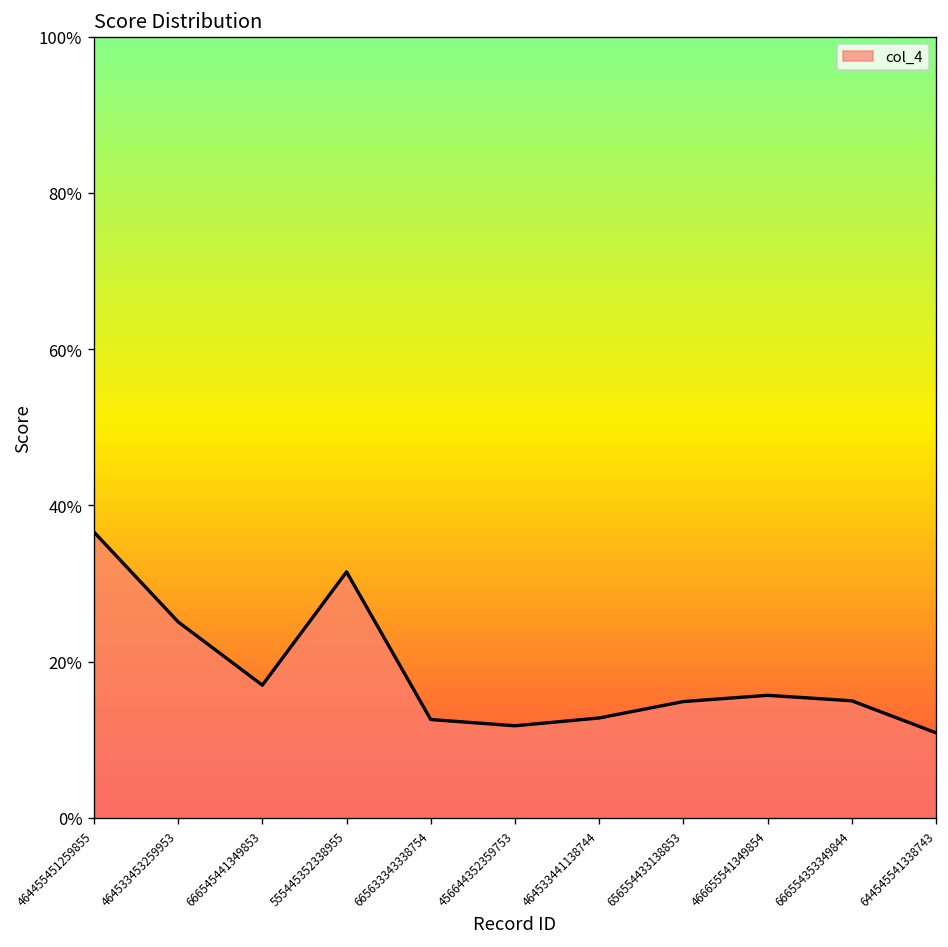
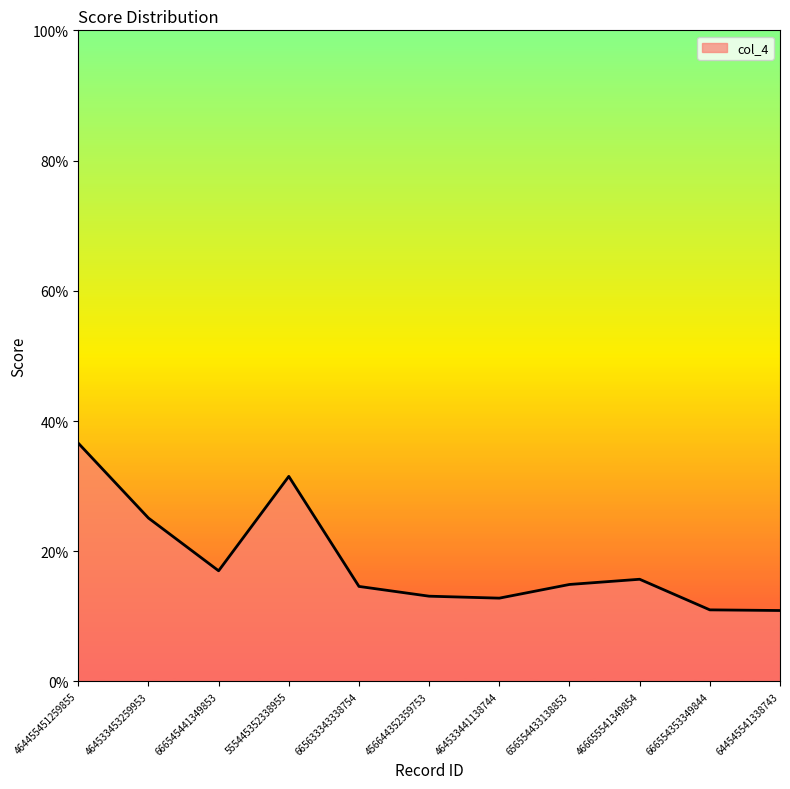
  {
    "464455451259855": "37%",
    "464533453259953": "25%",
    "666545441349853": "17%",
    "555445352338955": "32%",
-   "665633343338754": "13%",
-   "456644352359753": "12%",
+   "665633343338754": "15%",
+   "456644352359753": "13%",
    "464533441138744": "13%",
    "656554433138853": "15%",
    "466655541349854": "16%",
-   "666554353349844": "15%",
+   "666554353349844": "11%",
    "644545541338743": "11%"
  }
